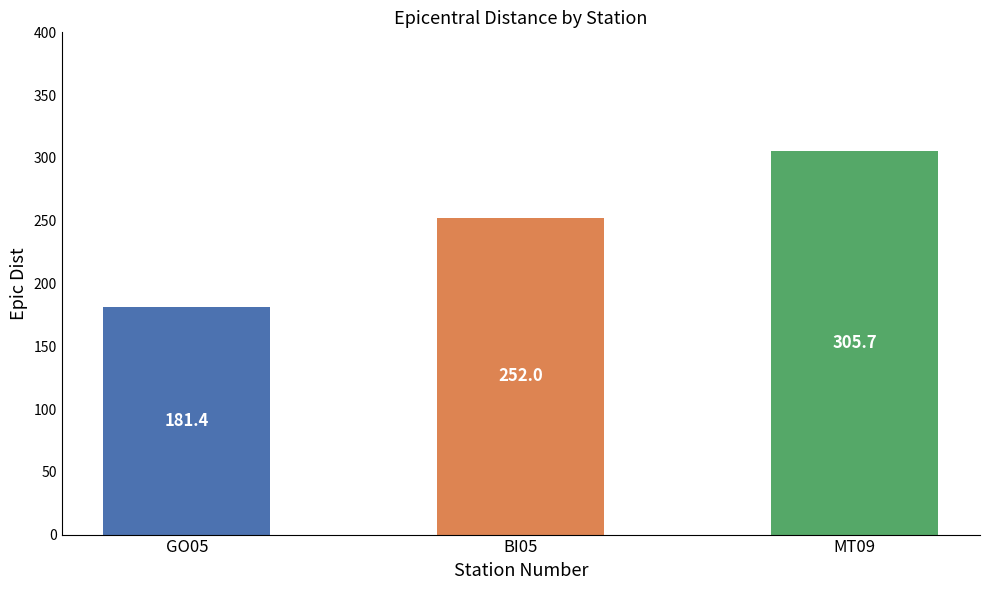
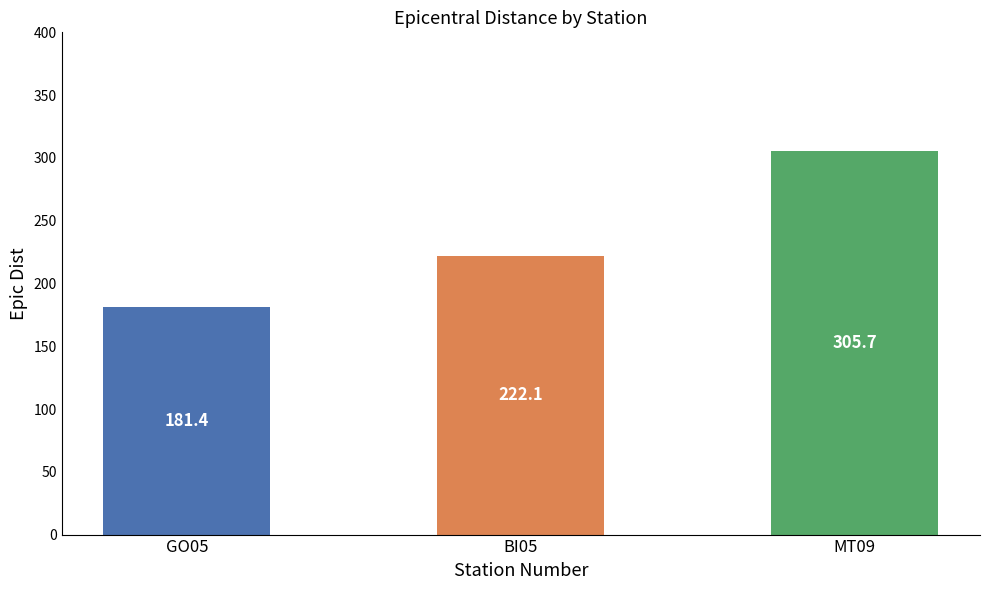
  {
    "GO05": 181.4,
-   "BI05": 252.0,
+   "BI05": 222.1,
    "MT09": 305.7
  }
